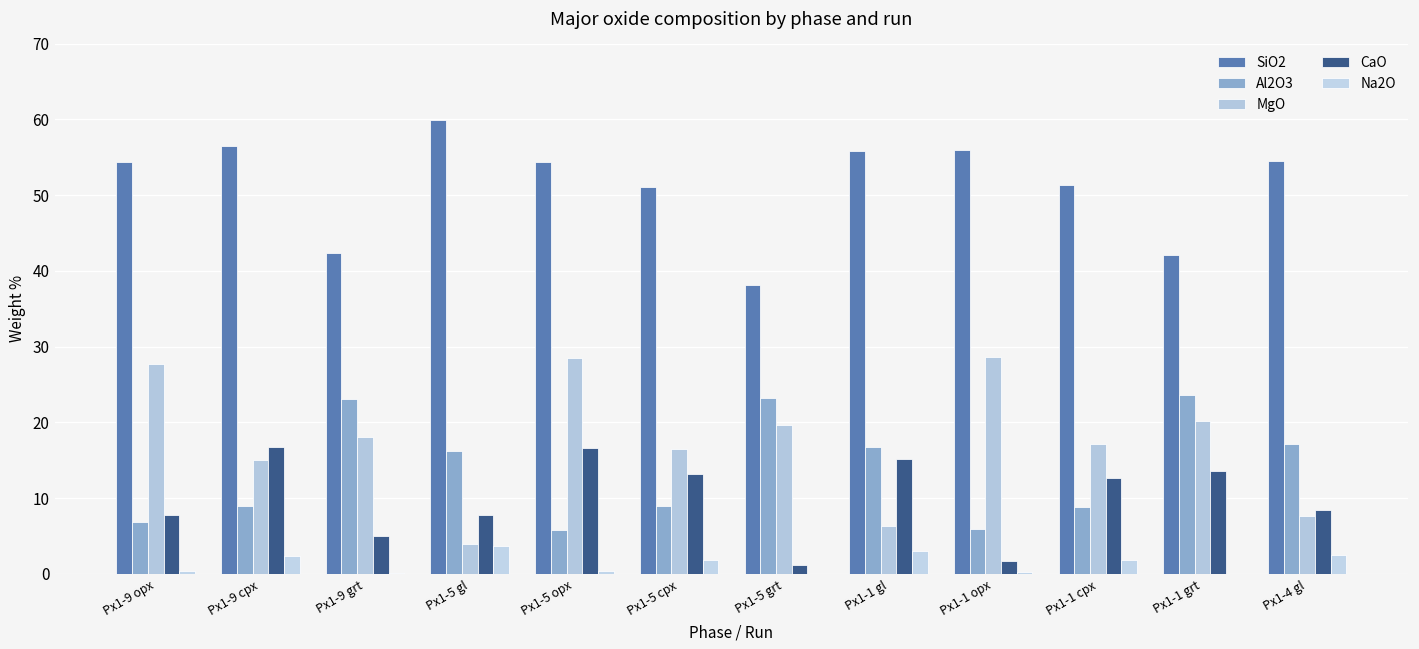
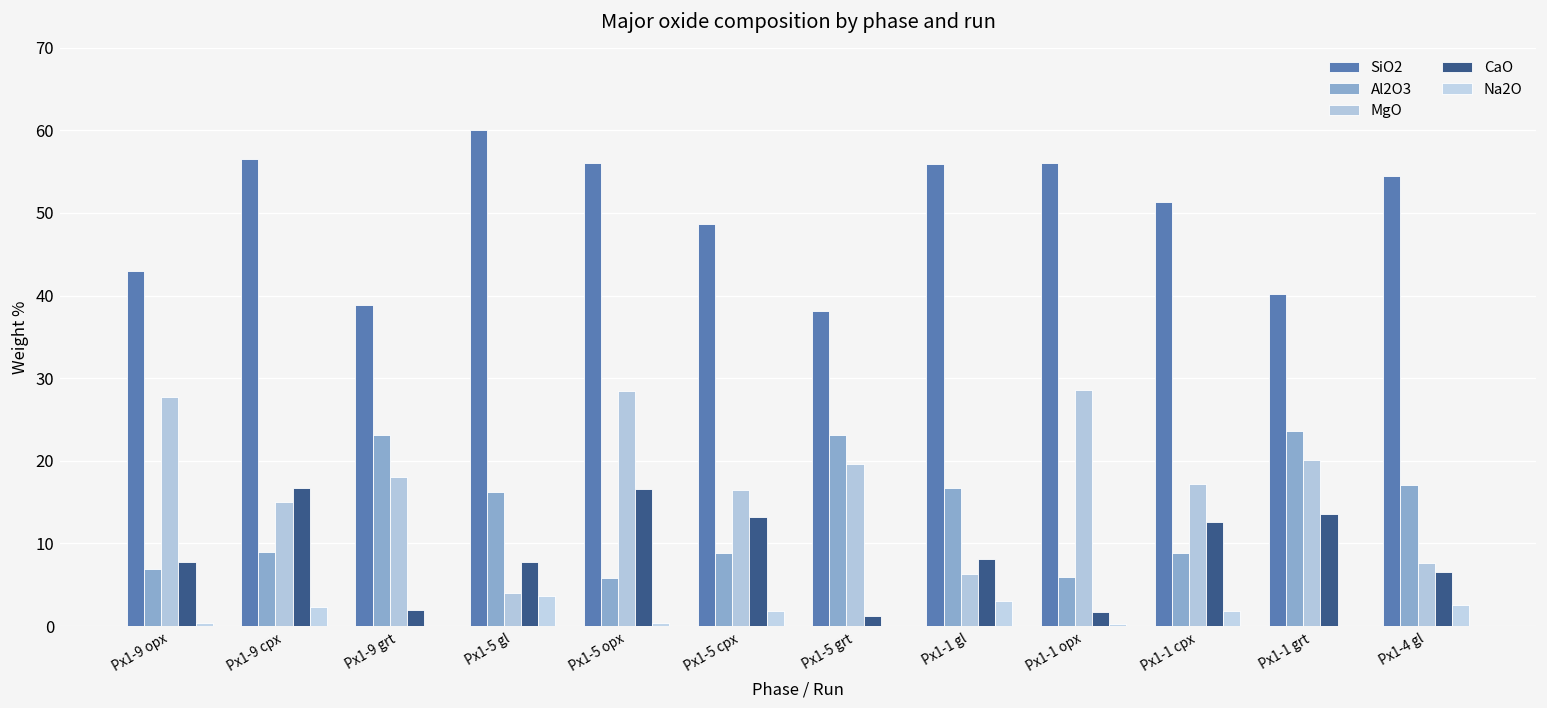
  {
    "SiO2": {
-     "Px1-9 opx": 54,
+     "Px1-9 opx": 43,
      "Px1-9 cpx": 57,
-     "Px1-9 grt": 42,
+     "Px1-9 grt": 39,
      "Px1-5 gl": 60,
-     "Px1-5 opx": 54,
-     "Px1-5 cpx": 51,
+     "Px1-5 opx": 56,
+     "Px1-5 cpx": 49,
      "Px1-5 grt": 38,
      "Px1-1 gl": 56,
      "Px1-1 opx": 56,
      "Px1-1 cpx": 51,
-     "Px1-1 grt": 42,
+     "Px1-1 grt": 40,
      "Px1-4 gl": 55
    },
    "CaO": {
      "Px1-9 opx": 8,
      "Px1-9 cpx": 17,
-     "Px1-9 grt": 5,
+     "Px1-9 grt": 2,
      "Px1-5 gl": 8,
      "Px1-5 opx": 17,
      "Px1-5 cpx": 13,
      "Px1-5 grt": 1,
-     "Px1-1 gl": 15,
+     "Px1-1 gl": 8,
      "Px1-1 opx": 2,
      "Px1-1 cpx": 13,
      "Px1-1 grt": 14,
-     "Px1-4 gl": 8
+     "Px1-4 gl": 7
    }
  }
